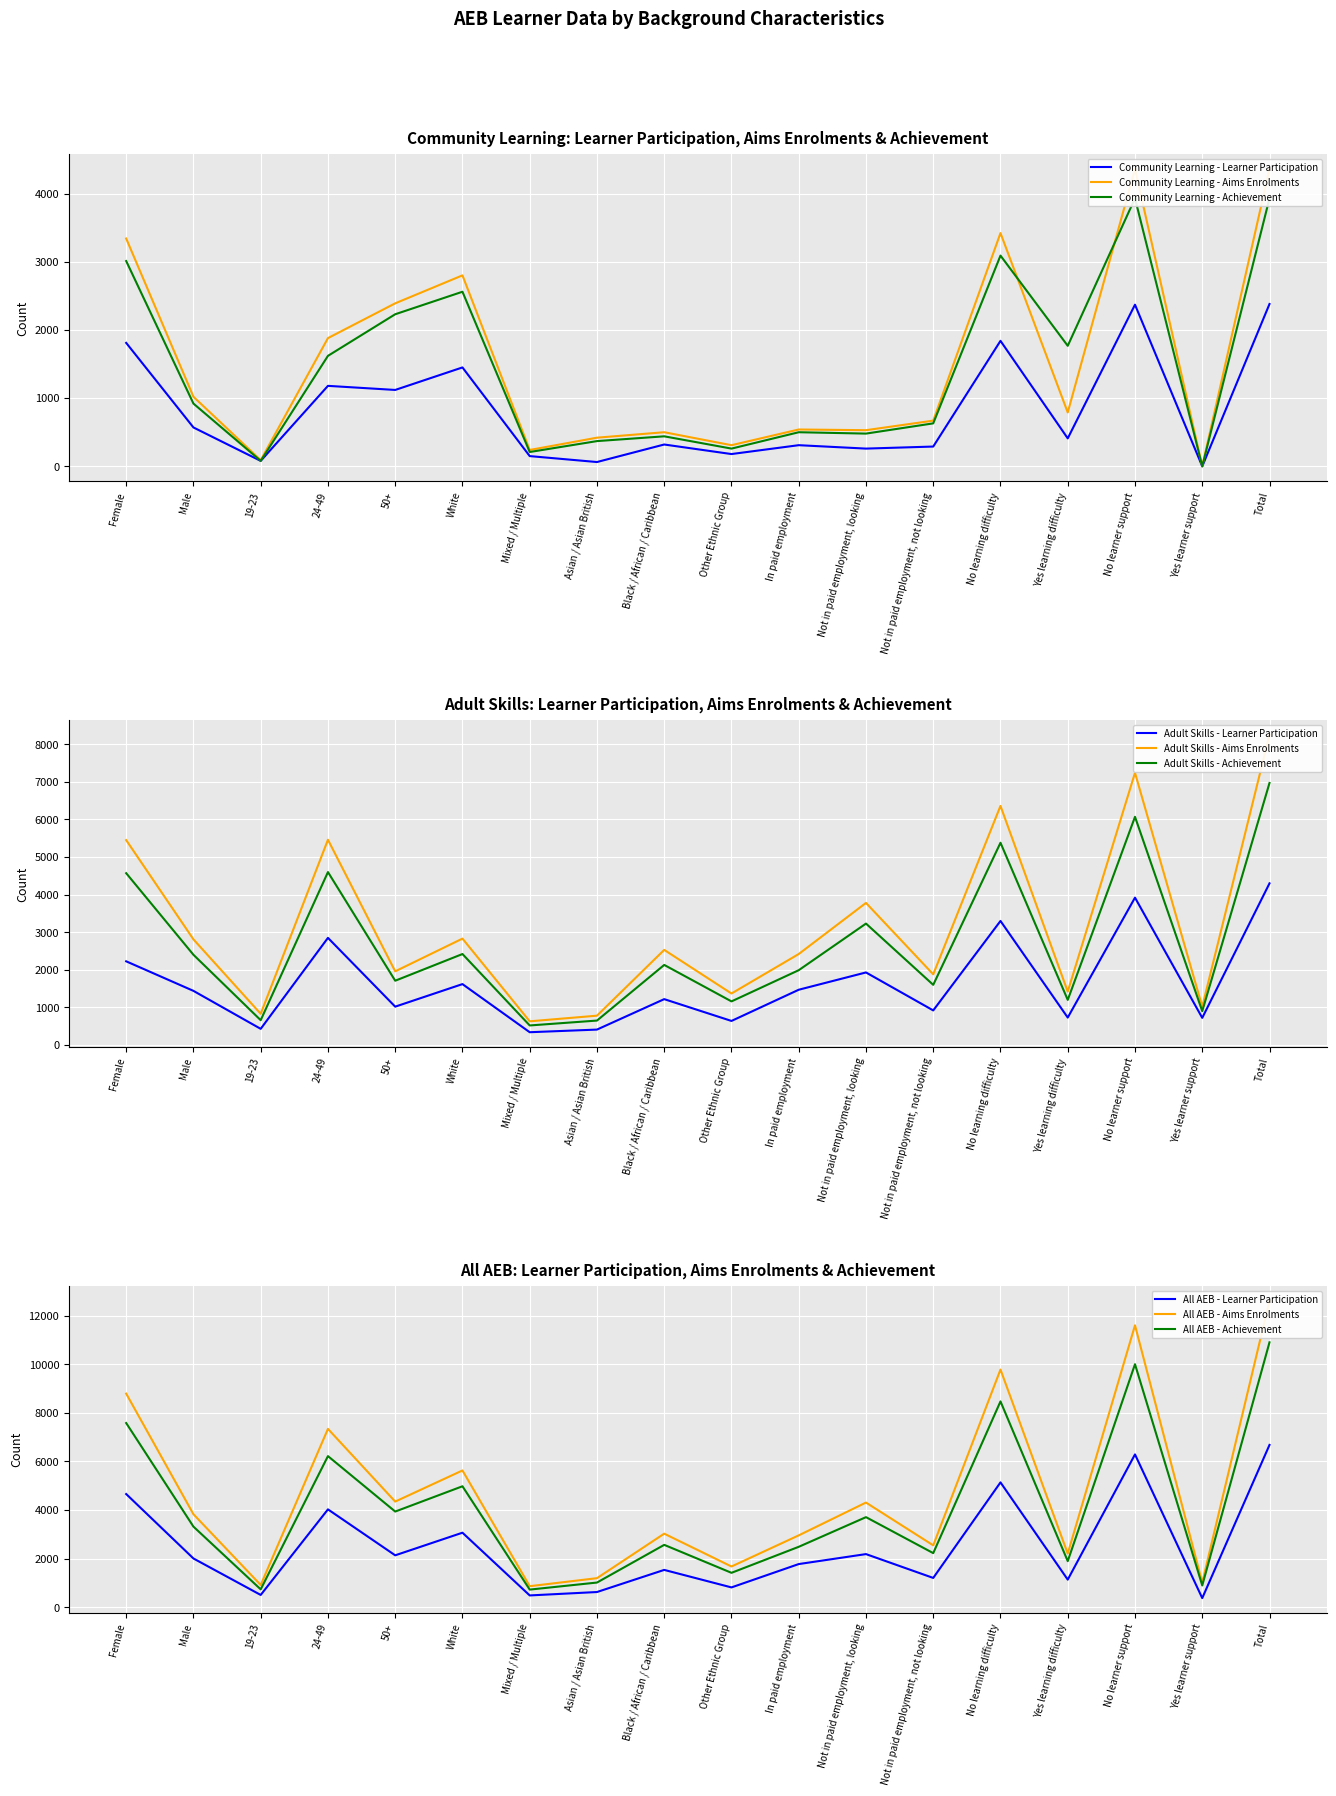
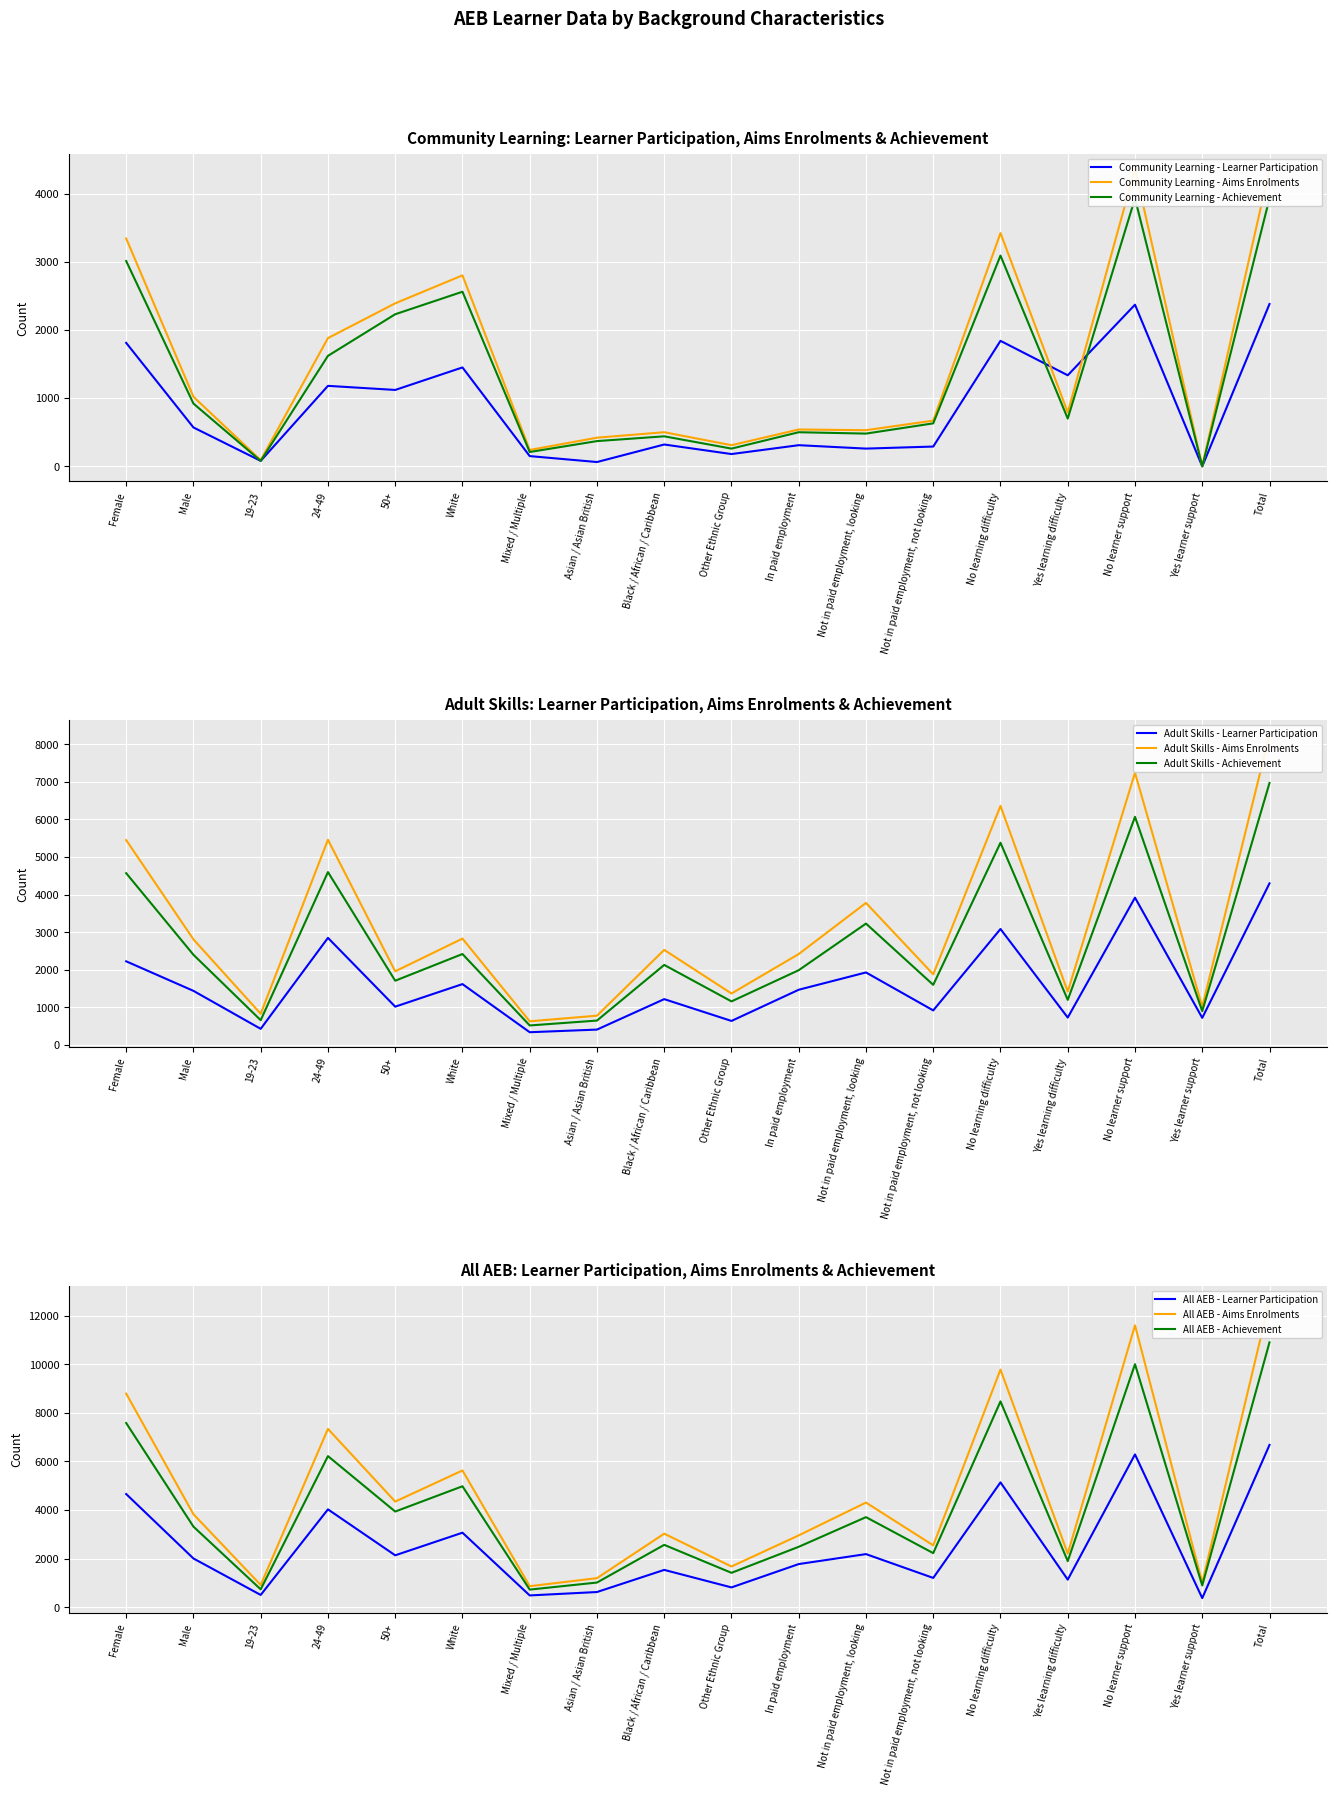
  {
    "Community Learning: Learner Participation, Aims Enrolments & Achievement": {
      "Community Learning - Learner Participation": {
        "Female": 1800,
        "Male": 600,
        "24-49": 1200,
        "50+": 1100,
        "White": 1500,
        "Mixed / Multiple": 200,
        "Asian / Asian British": 100,
        "Black / African / Caribbean": 300,
        "Other Ethnic Group": 200,
        "In paid employment": 300,
        "Not in paid employment, looking": 300,
        "Not in paid employment, not looking": 300,
        "No learning difficulty": 1800,
-       "Yes learning difficulty": 400,
+       "Yes learning difficulty": 1300,
        "No learner support": 2400,
        "Total": 2400
      },
      "Community Learning - Aims Enrolments": {
        "Female": 3300,
        "Male": 1000,
        "24-49": 1900,
        "50+": 2400,
        "White": 2800,
        "Asian / Asian British": 400,
        "Black / African / Caribbean": 500,
        "Other Ethnic Group": 300,
        "In paid employment": 500,
        "Not in paid employment, looking": 500,
        "Not in paid employment, not looking": 700,
        "No learning difficulty": 3400,
        "Yes learning difficulty": 800
      },
      "Community Learning - Achievement": {
        "Female": 3000,
        "Male": 900,
        "24-49": 1600,
        "50+": 2200,
        "White": 2600,
        "Asian / Asian British": 400,
        "Black / African / Caribbean": 400,
        "Other Ethnic Group": 300,
        "In paid employment": 500,
        "Not in paid employment, looking": 500,
        "Not in paid employment, not looking": 600,
        "No learning difficulty": 3100,
-       "Yes learning difficulty": 1800
+       "Yes learning difficulty": 700
      }
    },
    "Adult Skills: Learner Participation, Aims Enrolments & Achievement": {
      "Adult Skills - Learner Participation": {
        "Female": 2200,
        "Male": 1400,
        "19-23": 400,
        "24-49": 2900,
        "50+": 1000,
        "White": 1600,
        "Mixed / Multiple": 300,
        "Asian / Asian British": 400,
        "Black / African / Caribbean": 1200,
        "Other Ethnic Group": 600,
        "In paid employment": 1500,
        "Not in paid employment, looking": 1900,
        "Not in paid employment, not looking": 900,
-       "No learning difficulty": 3300,
+       "No learning difficulty": 3100,
        "Yes learning difficulty": 700,
        "No learner support": 3900,
        "Yes learner support": 700,
        "Total": 4300
      },
      "Adult Skills - Aims Enrolments": {
        "Female": 5500,
        "Male": 2800,
        "19-23": 800,
        "24-49": 5500,
        "50+": 2000,
        "White": 2800,
        "Mixed / Multiple": 600,
        "Asian / Asian British": 800,
        "Black / African / Caribbean": 2500,
        "Other Ethnic Group": 1400,
        "In paid employment": 2400,
        "Not in paid employment, looking": 3800,
        "Not in paid employment, not looking": 1900,
        "No learning difficulty": 6400,
        "Yes learning difficulty": 1400,
        "No learner support": 7200,
        "Yes learner support": 1000
      },
      "Adult Skills - Achievement": {
        "Female": 4600,
        "Male": 2400,
        "19-23": 700,
        "24-49": 4600,
        "50+": 1700,
        "White": 2400,
        "Mixed / Multiple": 500,
        "Asian / Asian British": 700,
        "Black / African / Caribbean": 2100,
        "Other Ethnic Group": 1200,
        "In paid employment": 2000,
        "Not in paid employment, looking": 3200,
        "Not in paid employment, not looking": 1600,
        "No learning difficulty": 5400,
        "Yes learning difficulty": 1200,
        "No learner support": 6100,
        "Yes learner support": 900,
        "Total": 7000
      }
    },
    "All AEB: Learner Participation, Aims Enrolments & Achievement": {
      "All AEB - Learner Participation": {
        "Female": 4700,
        "Male": 2000,
        "19-23": 500,
        "24-49": 4000,
        "50+": 2100,
        "White": 3100,
        "Mixed / Multiple": 500,
        "Asian / Asian British": 600,
        "Black / African / Caribbean": 1500,
        "Other Ethnic Group": 800,
        "In paid employment": 1800,
        "Not in paid employment, looking": 2200,
        "Not in paid employment, not looking": 1200,
        "No learning difficulty": 5100,
        "Yes learning difficulty": 1100,
        "No learner support": 6300,
        "Yes learner support": 400,
        "Total": 6700
      },
      "All AEB - Aims Enrolments": {
        "Female": 8800,
        "Male": 3800,
        "19-23": 900,
        "24-49": 7300,
        "50+": 4400,
        "White": 5600,
        "Mixed / Multiple": 900,
        "Asian / Asian British": 1200,
        "Black / African / Caribbean": 3000,
        "Other Ethnic Group": 1700,
        "In paid employment": 3000,
        "Not in paid employment, looking": 4300,
        "Not in paid employment, not looking": 2600,
        "No learning difficulty": 9800,
        "Yes learning difficulty": 2200,
        "No learner support": 11600,
        "Yes learner support": 1000
      },
      "All AEB - Achievement": {
        "Female": 7600,
        "Male": 3300,
        "19-23": 700,
        "24-49": 6200,
        "50+": 3900,
        "White": 5000,
        "Mixed / Multiple": 700,
        "Asian / Asian British": 1000,
        "Black / African / Caribbean": 2600,
        "Other Ethnic Group": 1400,
        "In paid employment": 2500,
        "Not in paid employment, looking": 3700,
        "Not in paid employment, not looking": 2200,
        "No learning difficulty": 8500,
        "Yes learning difficulty": 1900,
        "No learner support": 10000,
        "Yes learner support": 900,
        "Total": 10900
      }
    }
  }
